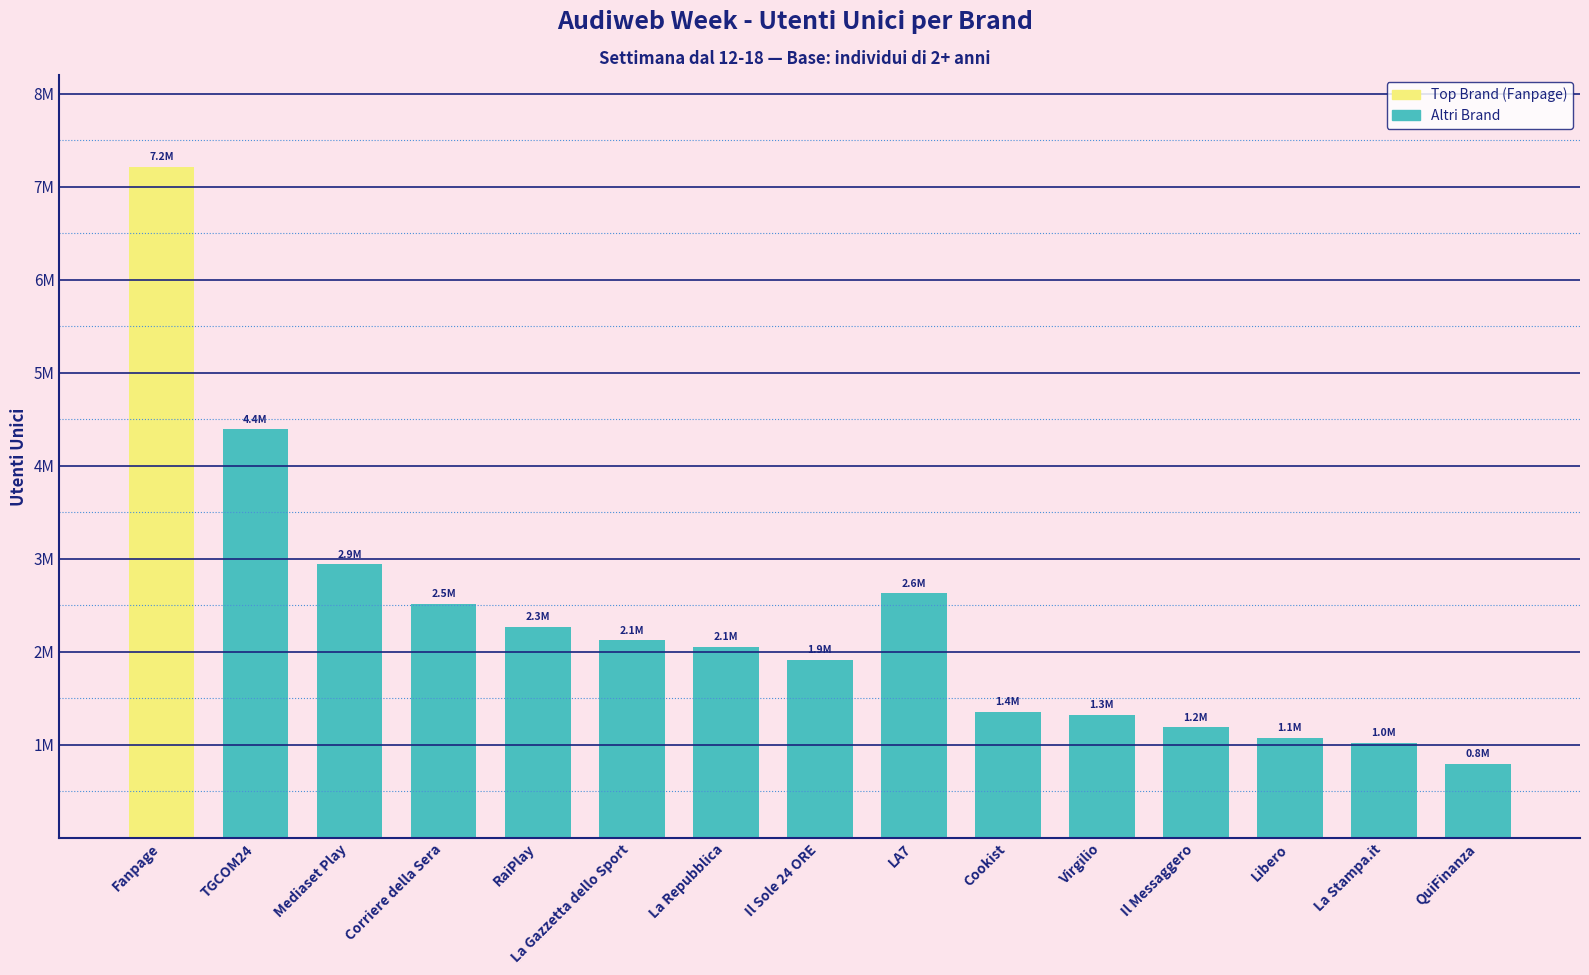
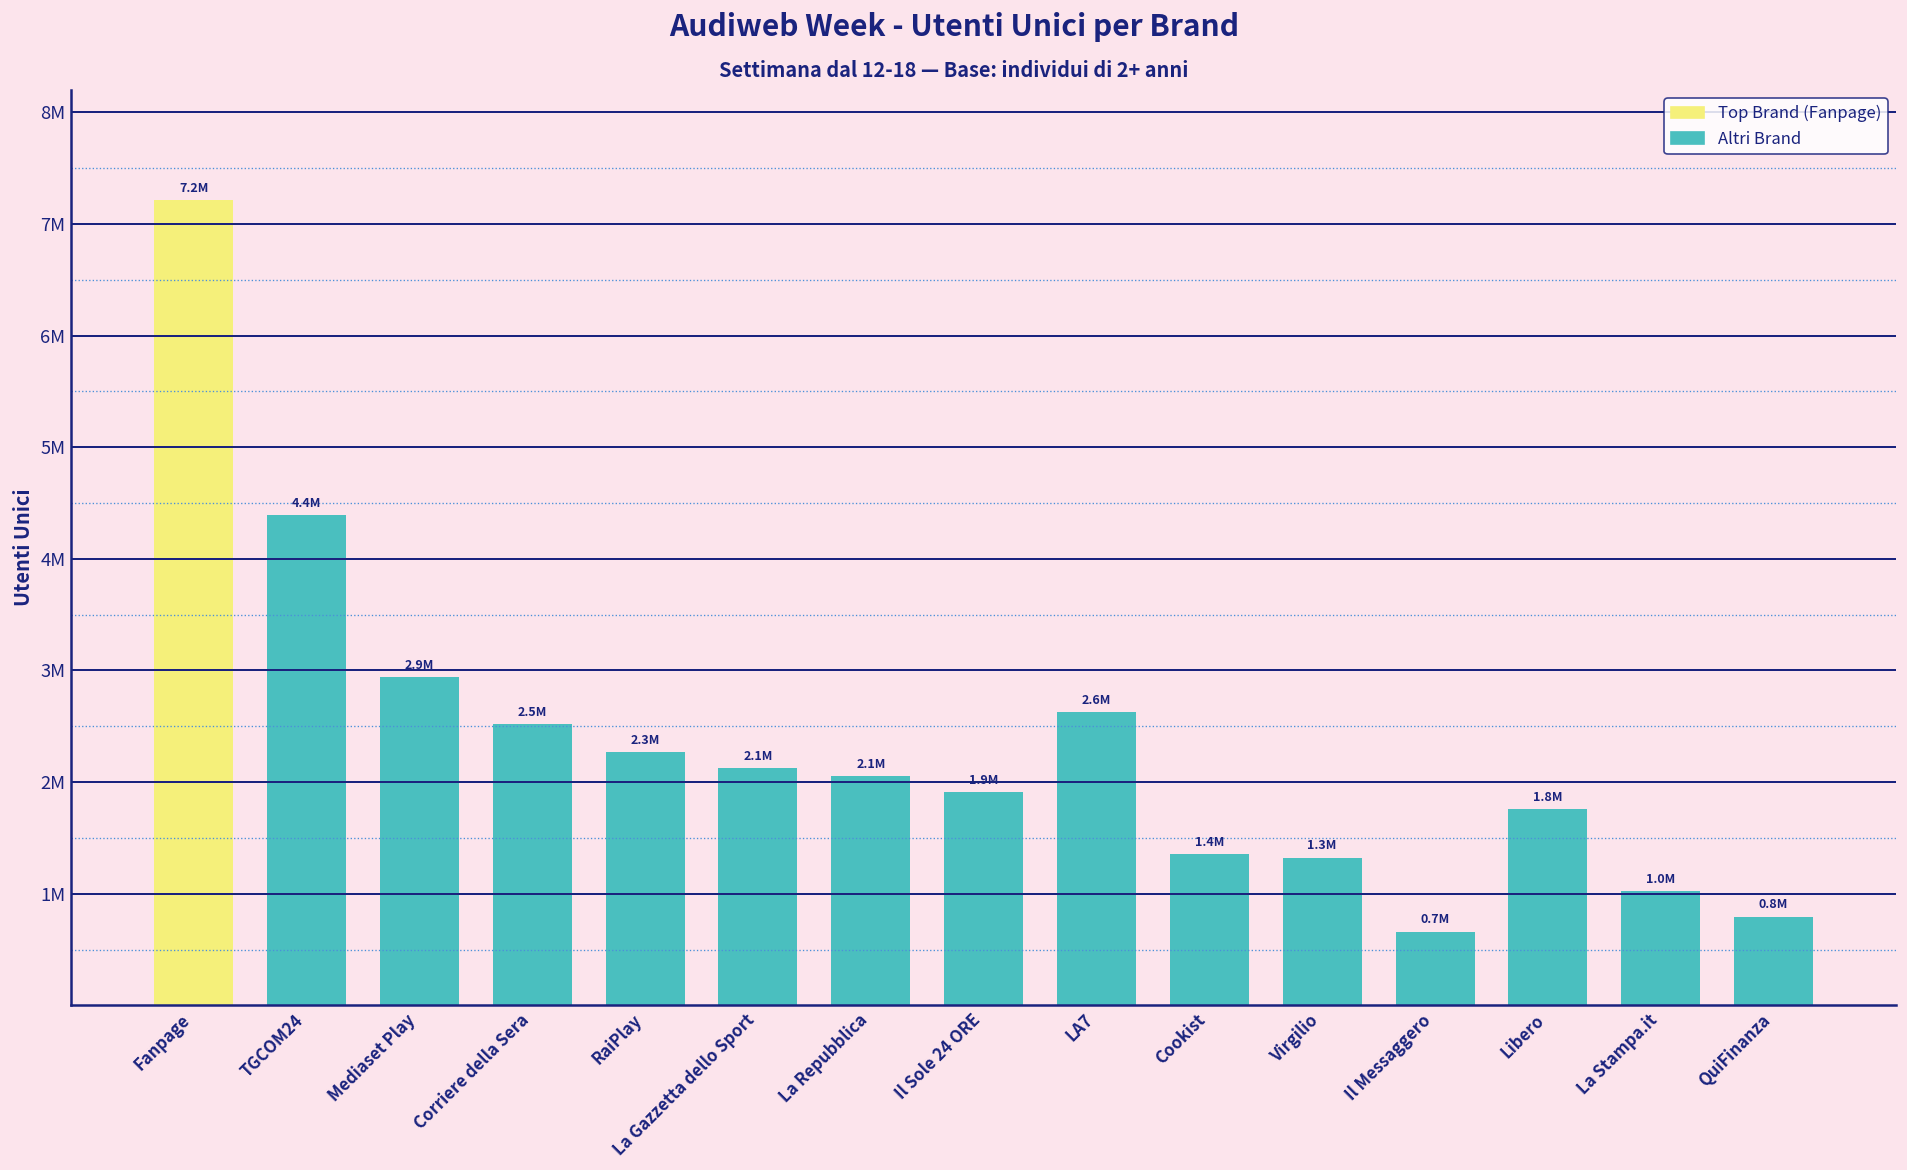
  {
    "Fanpage": "7.2M",
    "TGCOM24": "4.4M",
    "Mediaset Play": "2.9M",
    "Corriere della Sera": "2.5M",
    "RaiPlay": "2.3M",
    "La Gazzetta dello Sport": "2.1M",
    "La Repubblica": "2.1M",
    "Il Sole 24 ORE": "1.9M",
    "LA7": "2.6M",
    "Cookist": "1.4M",
    "Virgilio": "1.3M",
-   "Il Messaggero": "1.2M",
-   "Libero": "1.1M",
+   "Il Messaggero": "0.7M",
+   "Libero": "1.8M",
    "La Stampa.it": "1.0M",
    "QuiFinanza": "0.8M"
  }
